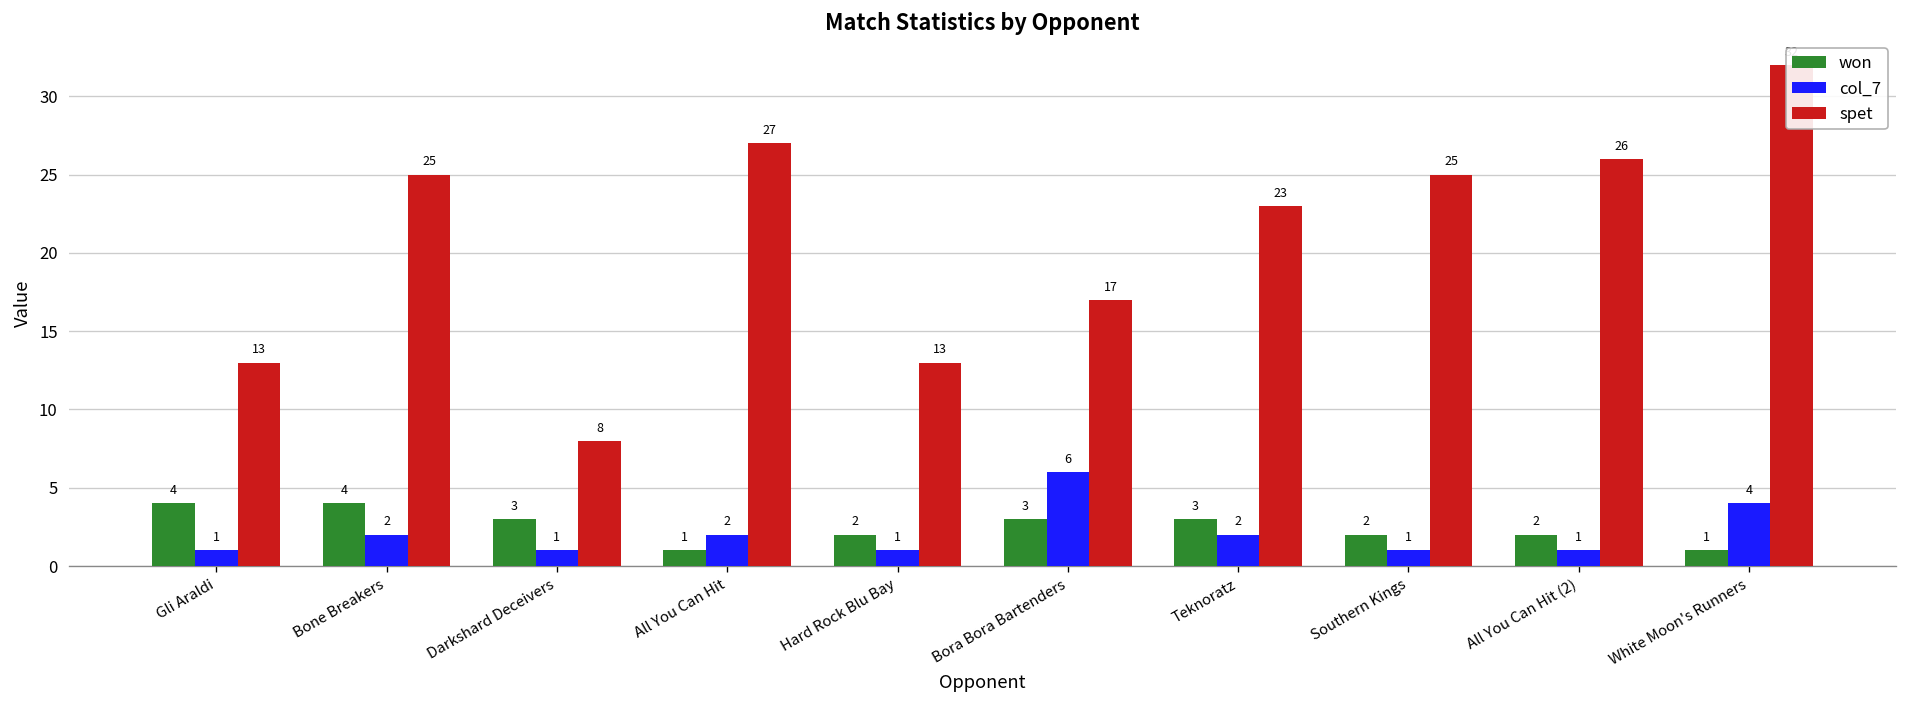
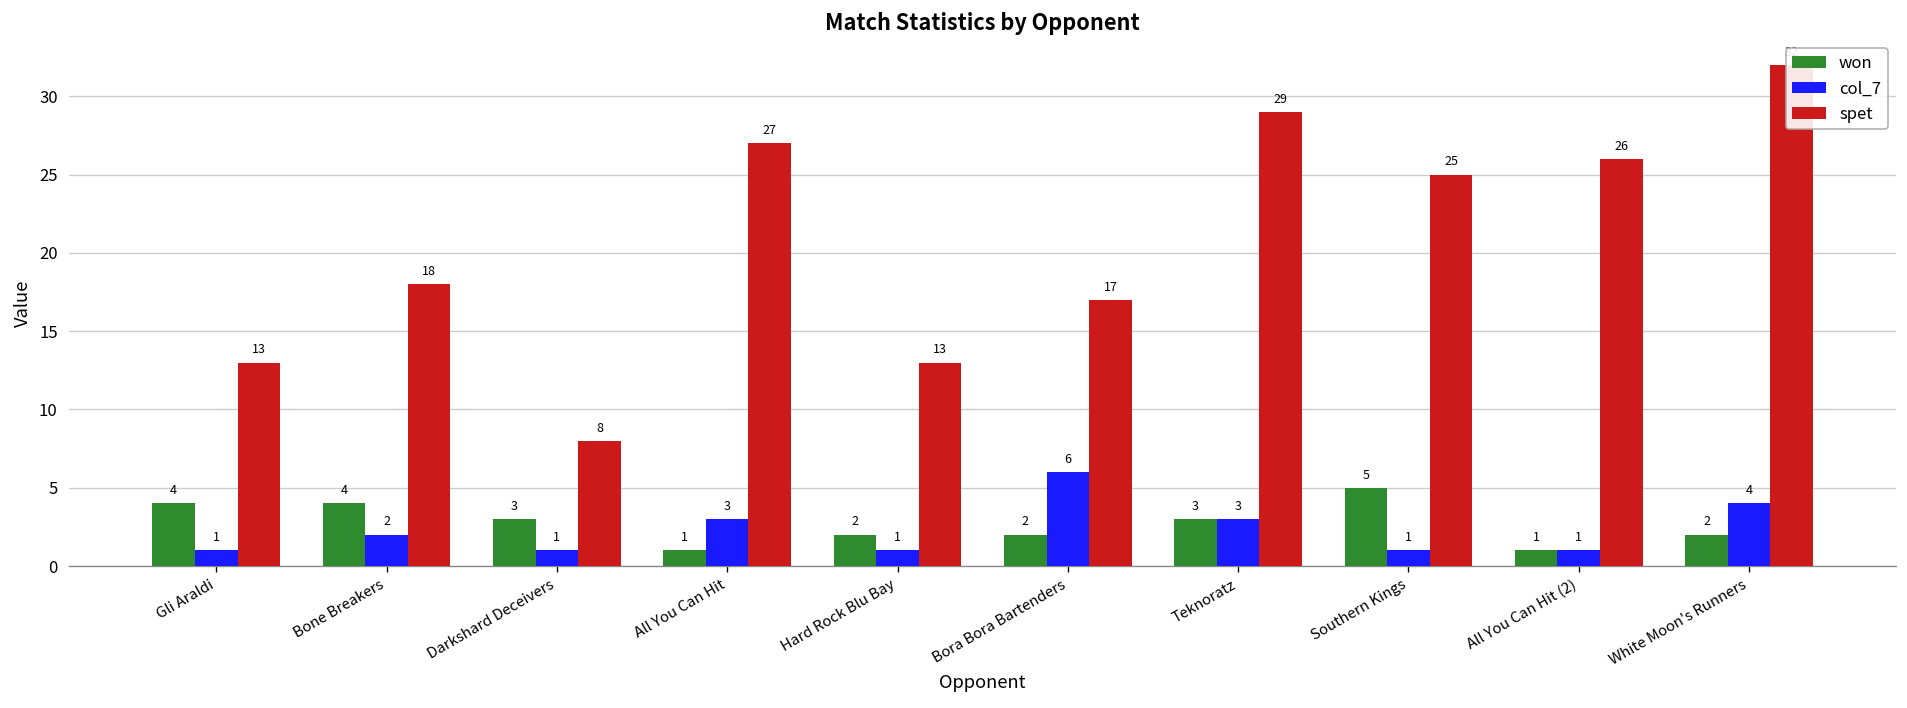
  {
    "won": {
      "Gli Araldi": 4,
      "Bone Breakers": 4,
      "Darkshard Deceivers": 3,
      "All You Can Hit": 1,
      "Hard Rock Blu Bay": 2,
-     "Bora Bora Bartenders": 3,
+     "Bora Bora Bartenders": 2,
      "Teknoratz": 3,
-     "Southern Kings": 2,
-     "All You Can Hit (2)": 2,
-     "White Moon's Runners": 1
+     "Southern Kings": 5,
+     "All You Can Hit (2)": 1,
+     "White Moon's Runners": 2
    },
    "col_7": {
      "Gli Araldi": 1,
      "Bone Breakers": 2,
      "Darkshard Deceivers": 1,
-     "All You Can Hit": 2,
+     "All You Can Hit": 3,
      "Hard Rock Blu Bay": 1,
      "Bora Bora Bartenders": 6,
-     "Teknoratz": 2,
+     "Teknoratz": 3,
      "Southern Kings": 1,
      "All You Can Hit (2)": 1,
      "White Moon's Runners": 4
    },
    "spet": {
      "Gli Araldi": 13,
-     "Bone Breakers": 25,
+     "Bone Breakers": 18,
      "Darkshard Deceivers": 8,
      "All You Can Hit": 27,
      "Hard Rock Blu Bay": 13,
      "Bora Bora Bartenders": 17,
-     "Teknoratz": 23,
+     "Teknoratz": 29,
      "Southern Kings": 25,
      "All You Can Hit (2)": 26
    }
  }
